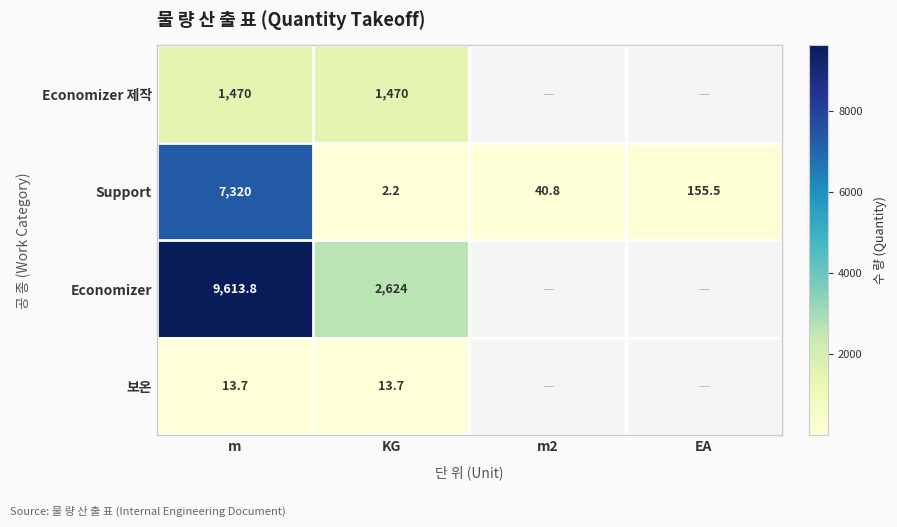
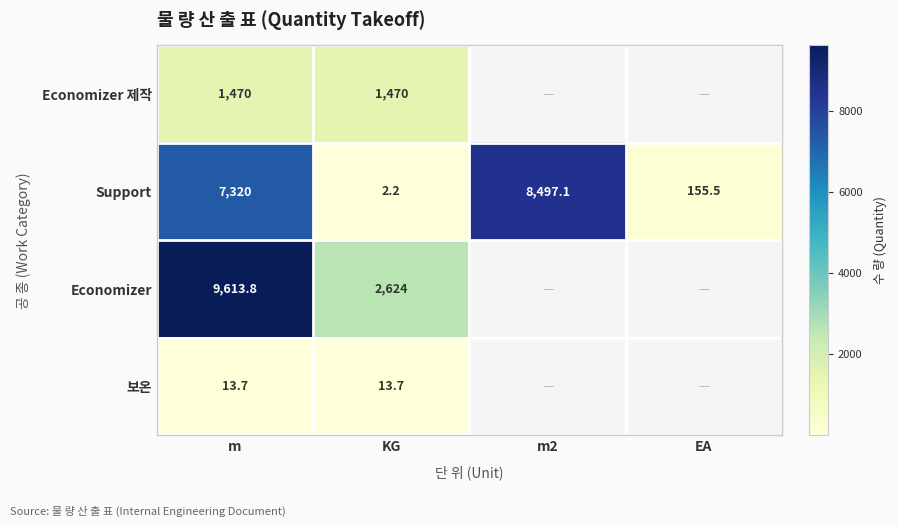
  {
    "Economizer 제작": {
      "m": "1,470",
      "KG": "1,470"
    },
    "Support": {
      "m": "7,320",
      "KG": "2.2",
-     "m2": "40.8",
+     "m2": "8,497.1",
      "EA": "155.5"
    },
    "Economizer": {
      "m": "9,613.8",
      "KG": "2,624"
    },
    "보온": {
      "m": "13.7",
      "KG": "13.7"
    }
  }
